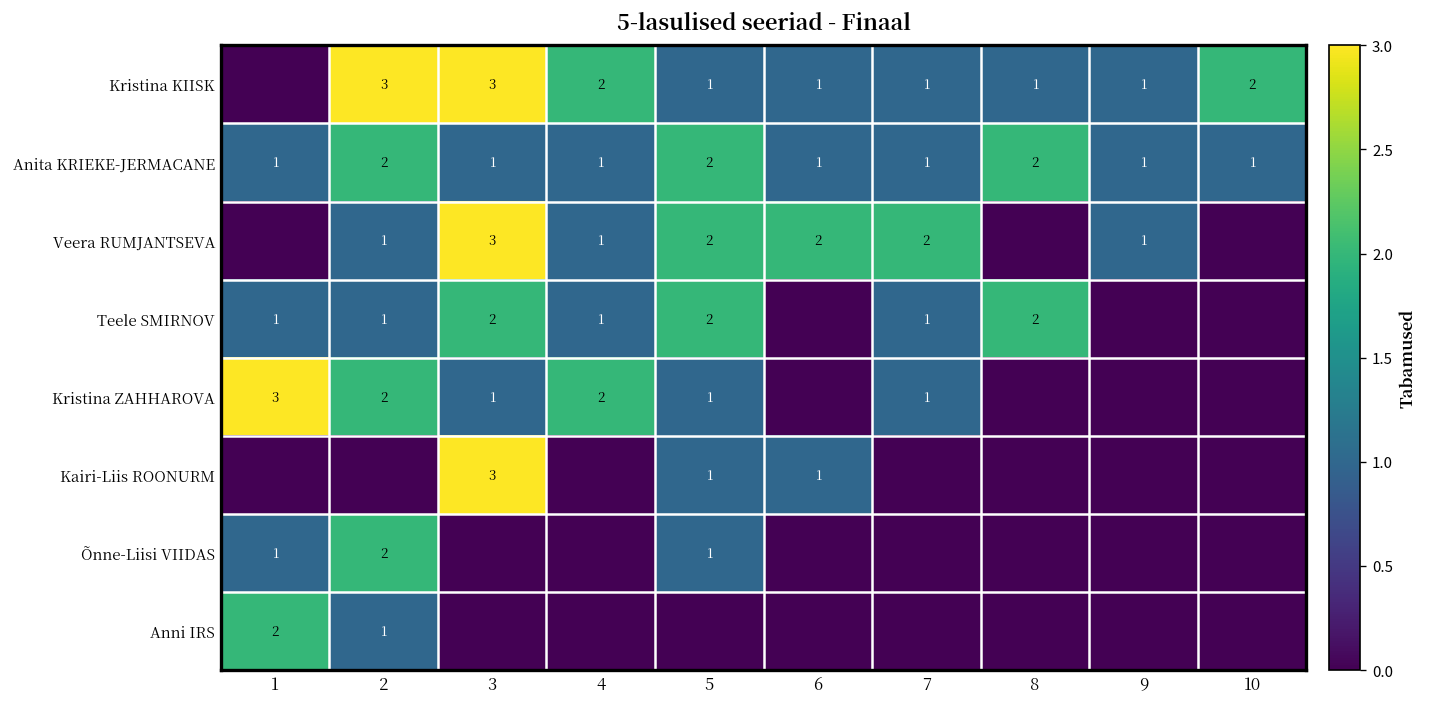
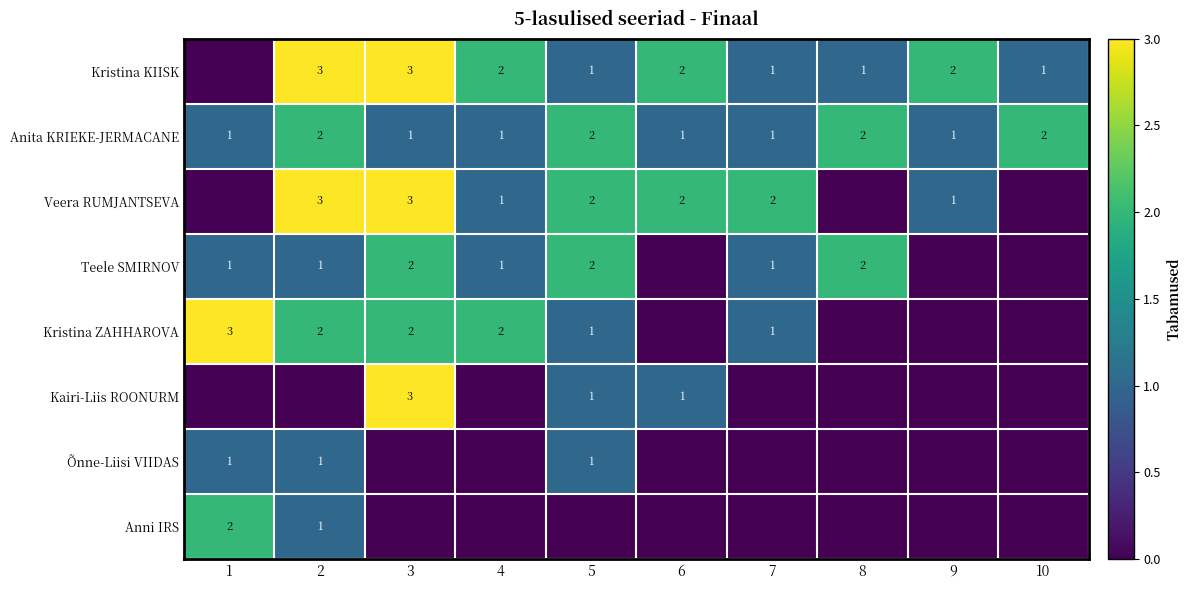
  {
    "Kristina KIISK": {
      "2": 3,
      "3": 3,
      "4": 2,
      "5": 1,
-     "6": 1,
+     "6": 2,
      "7": 1,
      "8": 1,
-     "9": 1,
-     "10": 2
+     "9": 2,
+     "10": 1
    },
    "Anita KRIEKE-JERMACANE": {
      "1": 1,
      "2": 2,
      "3": 1,
      "4": 1,
      "5": 2,
      "6": 1,
      "7": 1,
      "8": 2,
      "9": 1,
-     "10": 1
+     "10": 2
    },
    "Veera RUMJANTSEVA": {
-     "2": 1,
+     "2": 3,
      "3": 3,
      "4": 1,
      "5": 2,
      "6": 2,
      "7": 2,
      "9": 1
    },
    "Teele SMIRNOV": {
      "1": 1,
      "2": 1,
      "3": 2,
      "4": 1,
      "5": 2,
      "7": 1,
      "8": 2
    },
    "Kristina ZAHHAROVA": {
      "1": 3,
      "2": 2,
-     "3": 1,
+     "3": 2,
      "4": 2,
      "5": 1,
      "7": 1
    },
    "Kairi-Liis ROONURM": {
      "3": 3,
      "5": 1,
      "6": 1
    },
    "Õnne-Liisi VIIDAS": {
      "1": 1,
-     "2": 2,
+     "2": 1,
      "5": 1
    },
    "Anni IRS": {
      "1": 2,
      "2": 1
    }
  }
